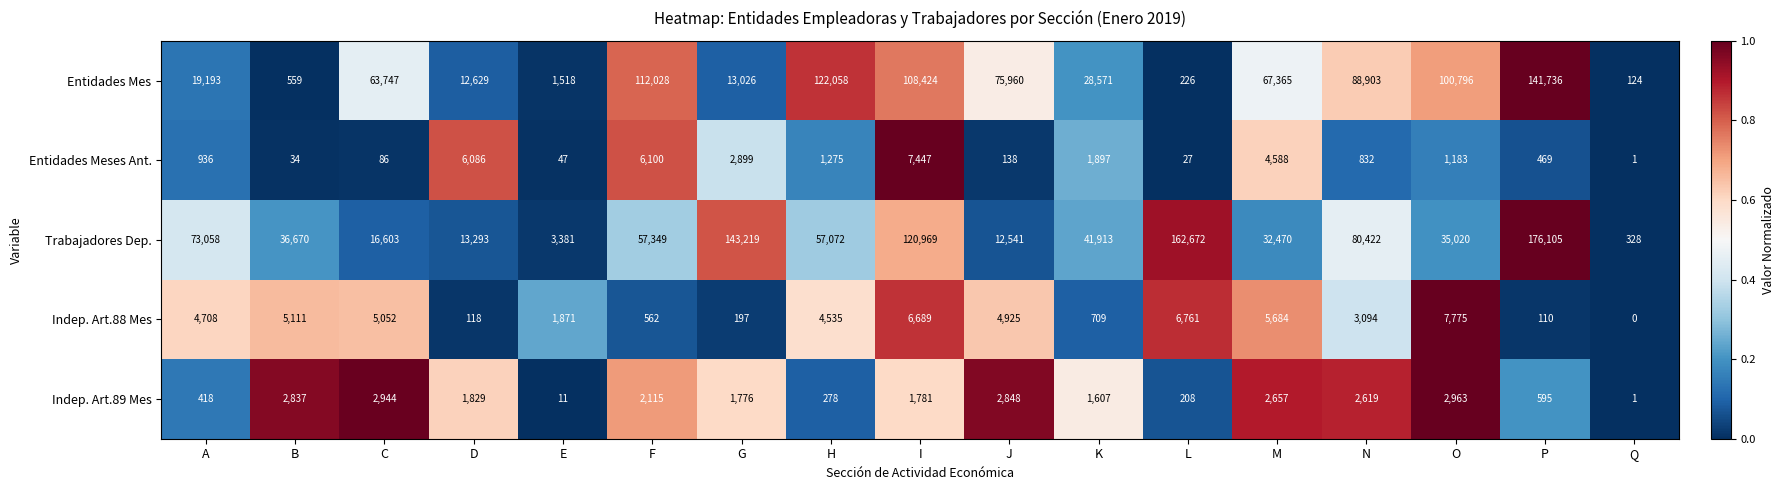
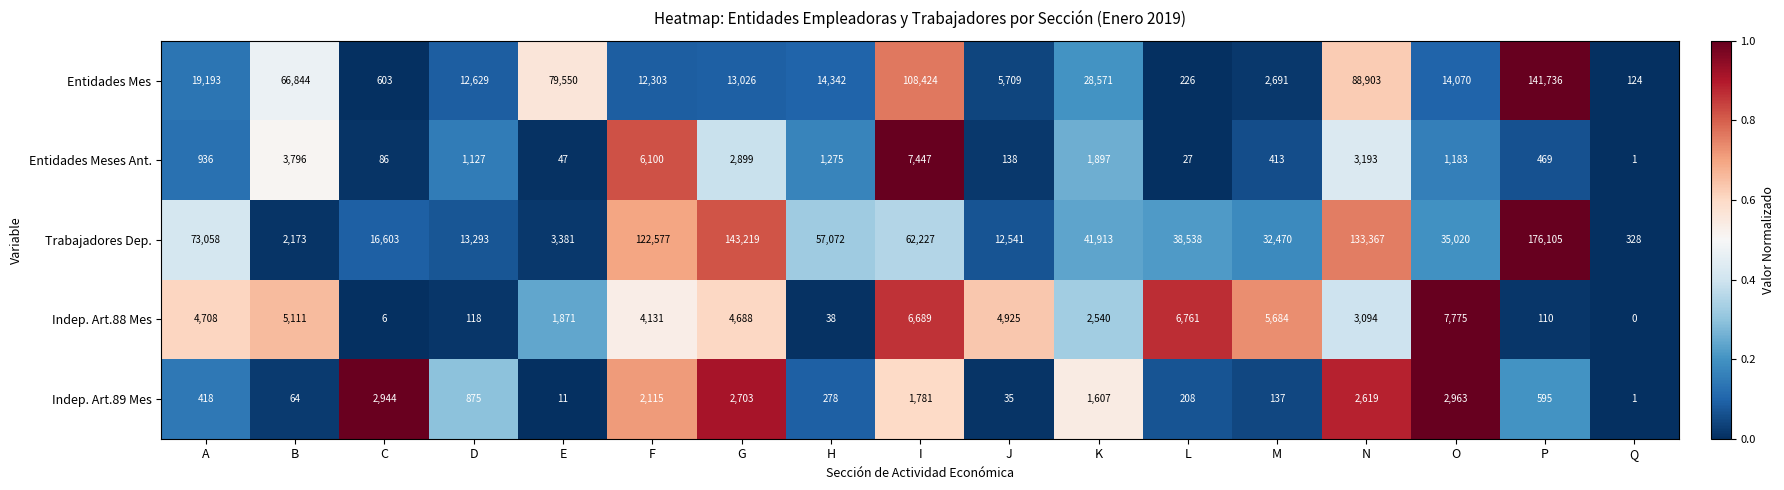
  {
    "Entidades Mes": {
      "A": "19,193",
-     "B": "559",
-     "C": "63,747",
+     "B": "66,844",
+     "C": "603",
      "D": "12,629",
-     "E": "1,518",
-     "F": "112,028",
+     "E": "79,550",
+     "F": "12,303",
      "G": "13,026",
-     "H": "122,058",
+     "H": "14,342",
      "I": "108,424",
-     "J": "75,960",
+     "J": "5,709",
      "K": "28,571",
      "L": "226",
-     "M": "67,365",
+     "M": "2,691",
      "N": "88,903",
-     "O": "100,796",
+     "O": "14,070",
      "P": "141,736",
      "Q": "124"
    },
    "Entidades Meses Ant.": {
      "A": "936",
-     "B": "34",
+     "B": "3,796",
      "C": "86",
-     "D": "6,086",
+     "D": "1,127",
      "E": "47",
      "F": "6,100",
      "G": "2,899",
      "H": "1,275",
      "I": "7,447",
      "J": "138",
      "K": "1,897",
      "L": "27",
-     "M": "4,588",
-     "N": "832",
+     "M": "413",
+     "N": "3,193",
      "O": "1,183",
      "P": "469",
      "Q": "1"
    },
    "Trabajadores Dep.": {
      "A": "73,058",
-     "B": "36,670",
+     "B": "2,173",
      "C": "16,603",
      "D": "13,293",
      "E": "3,381",
-     "F": "57,349",
+     "F": "122,577",
      "G": "143,219",
      "H": "57,072",
-     "I": "120,969",
+     "I": "62,227",
      "J": "12,541",
      "K": "41,913",
-     "L": "162,672",
+     "L": "38,538",
      "M": "32,470",
-     "N": "80,422",
+     "N": "133,367",
      "O": "35,020",
      "P": "176,105",
      "Q": "328"
    },
    "Indep. Art.88 Mes": {
      "A": "4,708",
      "B": "5,111",
-     "C": "5,052",
+     "C": "6",
      "D": "118",
      "E": "1,871",
-     "F": "562",
-     "G": "197",
-     "H": "4,535",
+     "F": "4,131",
+     "G": "4,688",
+     "H": "38",
      "I": "6,689",
      "J": "4,925",
-     "K": "709",
+     "K": "2,540",
      "L": "6,761",
      "M": "5,684",
      "N": "3,094",
      "O": "7,775",
      "P": "110",
      "Q": "0"
    },
    "Indep. Art.89 Mes": {
      "A": "418",
-     "B": "2,837",
+     "B": "64",
      "C": "2,944",
-     "D": "1,829",
+     "D": "875",
      "E": "11",
      "F": "2,115",
-     "G": "1,776",
+     "G": "2,703",
      "H": "278",
      "I": "1,781",
-     "J": "2,848",
+     "J": "35",
      "K": "1,607",
      "L": "208",
-     "M": "2,657",
+     "M": "137",
      "N": "2,619",
      "O": "2,963",
      "P": "595",
      "Q": "1"
    }
  }
